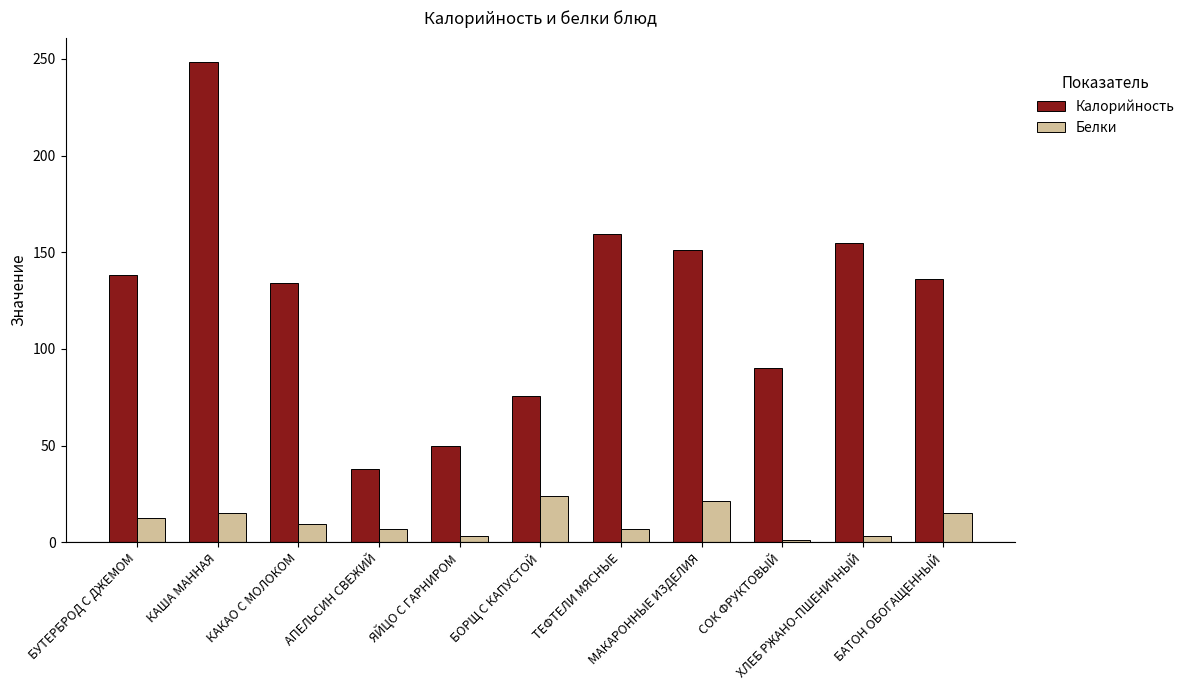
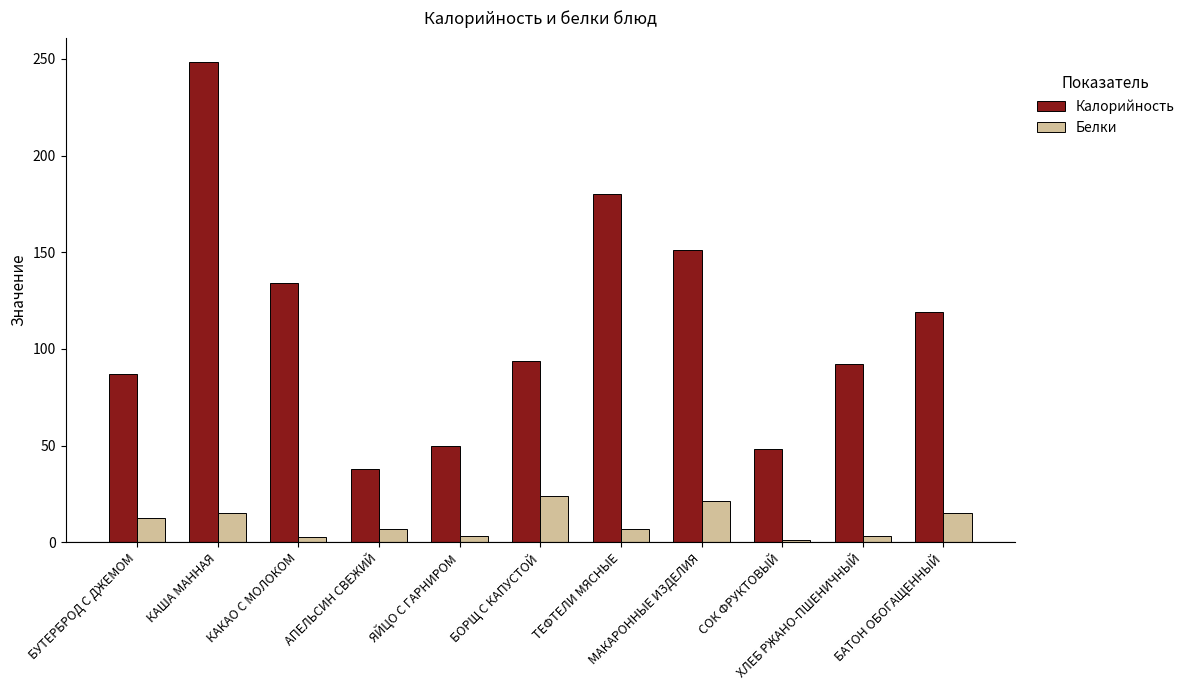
  {
    "Калорийность": {
-     "БУТЕРБРОД С ДЖЕМОМ": 139,
+     "БУТЕРБРОД С ДЖЕМОМ": 87,
      "КАША МАННАЯ": 249,
      "КАКАО С МОЛОКОМ": 134,
      "АПЕЛЬСИН СВЕЖИЙ": 38,
      "ЯЙЦО С ГАРНИРОМ": 50,
-     "БОРЩ С КАПУСТОЙ": 76,
-     "ТЕФТЕЛИ МЯСНЫЕ": 160,
+     "БОРЩ С КАПУСТОЙ": 94,
+     "ТЕФТЕЛИ МЯСНЫЕ": 180,
      "МАКАРОННЫЕ ИЗДЕЛИЯ": 151,
-     "СОК ФРУКТОВЫЙ": 90,
-     "ХЛЕБ РЖАНО-ПШЕНИЧНЫЙ": 155,
-     "БАТОН ОБОГАЩЕННЫЙ": 136
+     "СОК ФРУКТОВЫЙ": 48,
+     "ХЛЕБ РЖАНО-ПШЕНИЧНЫЙ": 92,
+     "БАТОН ОБОГАЩЕННЫЙ": 119
    },
    "Белки": {
      "БУТЕРБРОД С ДЖЕМОМ": 13,
      "КАША МАННАЯ": 15,
-     "КАКАО С МОЛОКОМ": 9,
+     "КАКАО С МОЛОКОМ": 3,
      "АПЕЛЬСИН СВЕЖИЙ": 7,
      "ЯЙЦО С ГАРНИРОМ": 3,
      "БОРЩ С КАПУСТОЙ": 24,
      "ТЕФТЕЛИ МЯСНЫЕ": 7,
      "МАКАРОННЫЕ ИЗДЕЛИЯ": 22,
      "ХЛЕБ РЖАНО-ПШЕНИЧНЫЙ": 3,
      "БАТОН ОБОГАЩЕННЫЙ": 15
    }
  }
